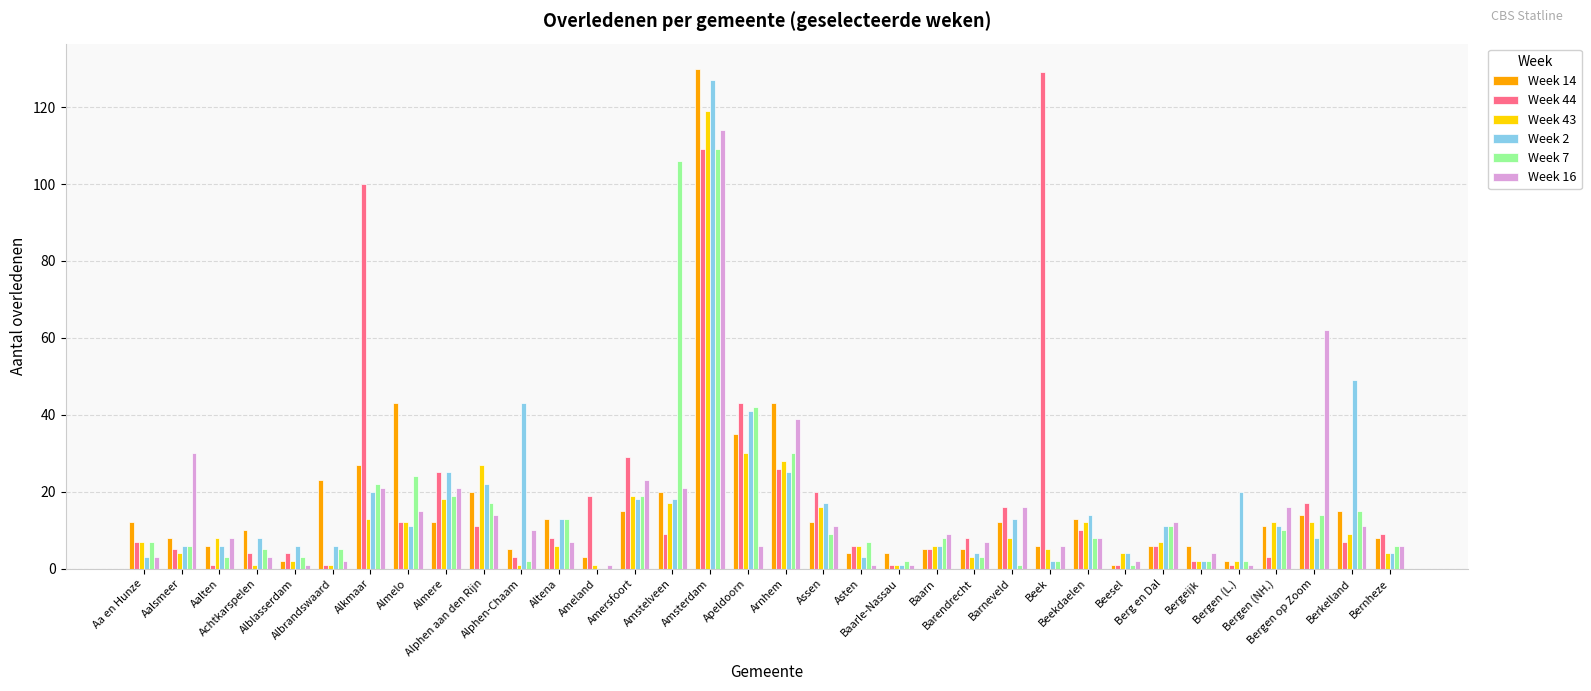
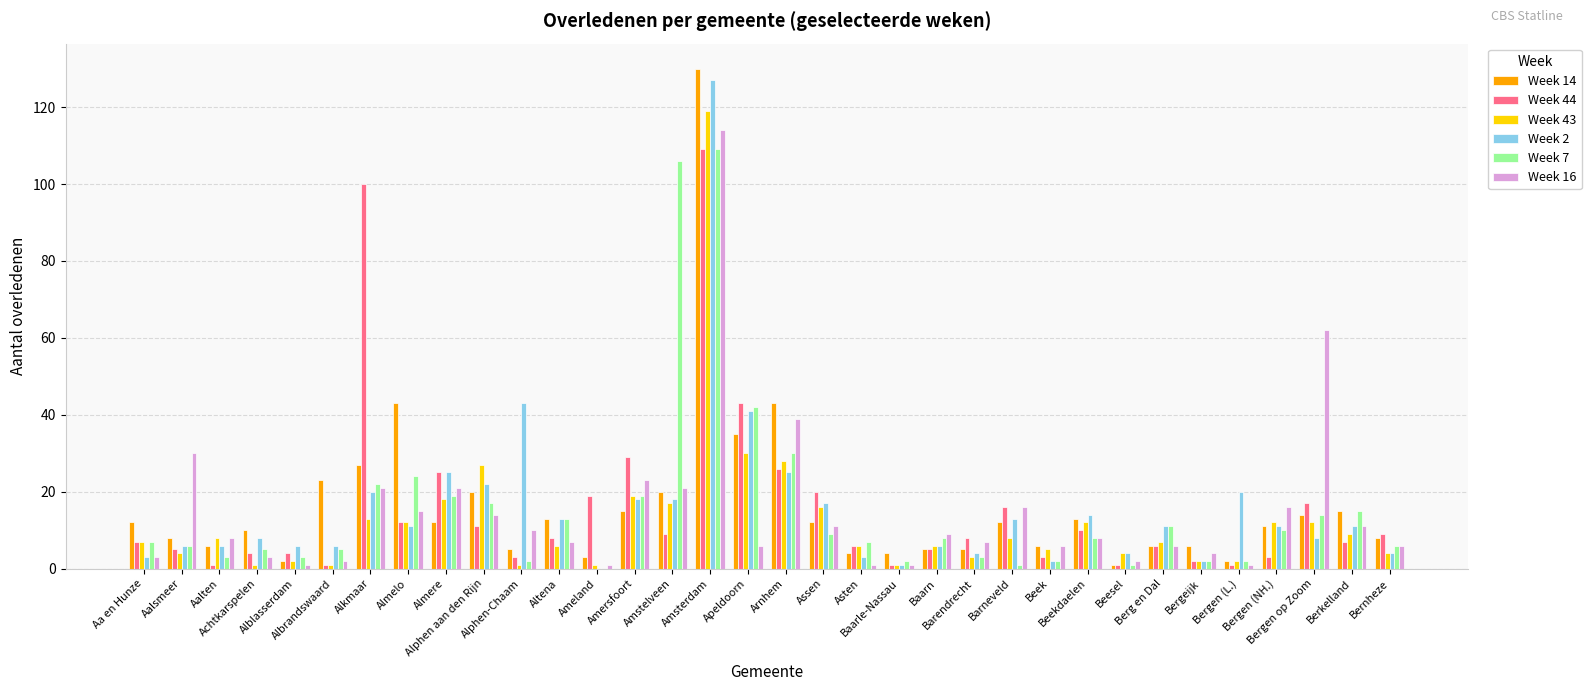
  {
    "Week 44": {
      "Aa en Hunze": 7,
      "Aalsmeer": 5,
      "Aalten": 1,
      "Achtkarspelen": 4,
      "Alblasserdam": 4,
      "Albrandswaard": 1,
      "Alkmaar": 100,
      "Almelo": 12,
      "Almere": 25,
      "Alphen aan den Rijn": 11,
      "Alphen-Chaam": 3,
      "Altena": 8,
      "Ameland": 19,
      "Amersfoort": 29,
      "Amstelveen": 9,
      "Amsterdam": 109,
      "Apeldoorn": 43,
      "Arnhem": 26,
      "Assen": 20,
      "Asten": 6,
      "Baarle-Nassau": 1,
      "Baarn": 5,
      "Barendrecht": 8,
      "Barneveld": 16,
-     "Beek": 129,
+     "Beek": 3,
      "Beekdaelen": 10,
      "Beesel": 1,
      "Berg en Dal": 6,
      "Bergeijk": 2,
      "Bergen (L.)": 1,
      "Bergen (NH.)": 3,
      "Bergen op Zoom": 17,
      "Berkelland": 7,
      "Bernheze": 9
    },
    "Week 2": {
      "Aa en Hunze": 3,
      "Aalsmeer": 6,
      "Aalten": 6,
      "Achtkarspelen": 8,
      "Alblasserdam": 6,
      "Albrandswaard": 6,
      "Alkmaar": 20,
      "Almelo": 11,
      "Almere": 25,
      "Alphen aan den Rijn": 22,
      "Alphen-Chaam": 43,
      "Altena": 13,
      "Ameland": 0,
      "Amersfoort": 18,
      "Amstelveen": 18,
      "Amsterdam": 127,
      "Apeldoorn": 41,
      "Arnhem": 25,
      "Assen": 17,
      "Asten": 3,
      "Baarle-Nassau": 1,
      "Baarn": 6,
      "Barendrecht": 4,
      "Barneveld": 13,
      "Beek": 2,
      "Beekdaelen": 14,
      "Beesel": 4,
      "Berg en Dal": 11,
      "Bergeijk": 2,
      "Bergen (L.)": 20,
      "Bergen (NH.)": 11,
      "Bergen op Zoom": 8,
-     "Berkelland": 49,
+     "Berkelland": 11,
      "Bernheze": 4
    },
    "Week 7": {
      "Aa en Hunze": 7,
      "Aalsmeer": 6,
      "Aalten": 3,
      "Achtkarspelen": 5,
      "Alblasserdam": 3,
      "Albrandswaard": 5,
      "Alkmaar": 22,
      "Almelo": 24,
      "Almere": 19,
      "Alphen aan den Rijn": 17,
      "Alphen-Chaam": 2,
      "Altena": 13,
      "Ameland": 0,
      "Amersfoort": 19,
      "Amstelveen": 106,
      "Amsterdam": 109,
      "Apeldoorn": 42,
      "Arnhem": 30,
      "Assen": 9,
      "Asten": 7,
      "Baarle-Nassau": 2,
      "Baarn": 8,
      "Barendrecht": 3,
      "Barneveld": 1,
      "Beek": 2,
      "Beekdaelen": 8,
      "Beesel": 1,
      "Berg en Dal": 11,
      "Bergeijk": 2,
      "Bergen (L.)": 2,
      "Bergen (NH.)": 10,
      "Bergen op Zoom": 14,
      "Berkelland": 15,
      "Bernheze": 6
    },
    "Week 16": {
      "Aa en Hunze": 3,
      "Aalsmeer": 30,
      "Aalten": 8,
      "Achtkarspelen": 3,
      "Alblasserdam": 1,
      "Albrandswaard": 2,
      "Alkmaar": 21,
      "Almelo": 15,
      "Almere": 21,
      "Alphen aan den Rijn": 14,
      "Alphen-Chaam": 10,
      "Altena": 7,
      "Ameland": 1,
      "Amersfoort": 23,
      "Amstelveen": 21,
      "Amsterdam": 114,
      "Apeldoorn": 6,
      "Arnhem": 39,
      "Assen": 11,
      "Asten": 1,
      "Baarle-Nassau": 1,
      "Baarn": 9,
      "Barendrecht": 7,
      "Barneveld": 16,
      "Beek": 6,
      "Beekdaelen": 8,
      "Beesel": 2,
-     "Berg en Dal": 12,
+     "Berg en Dal": 6,
      "Bergeijk": 4,
      "Bergen (L.)": 1,
      "Bergen (NH.)": 16,
      "Bergen op Zoom": 62,
      "Berkelland": 11,
      "Bernheze": 6
    }
  }
